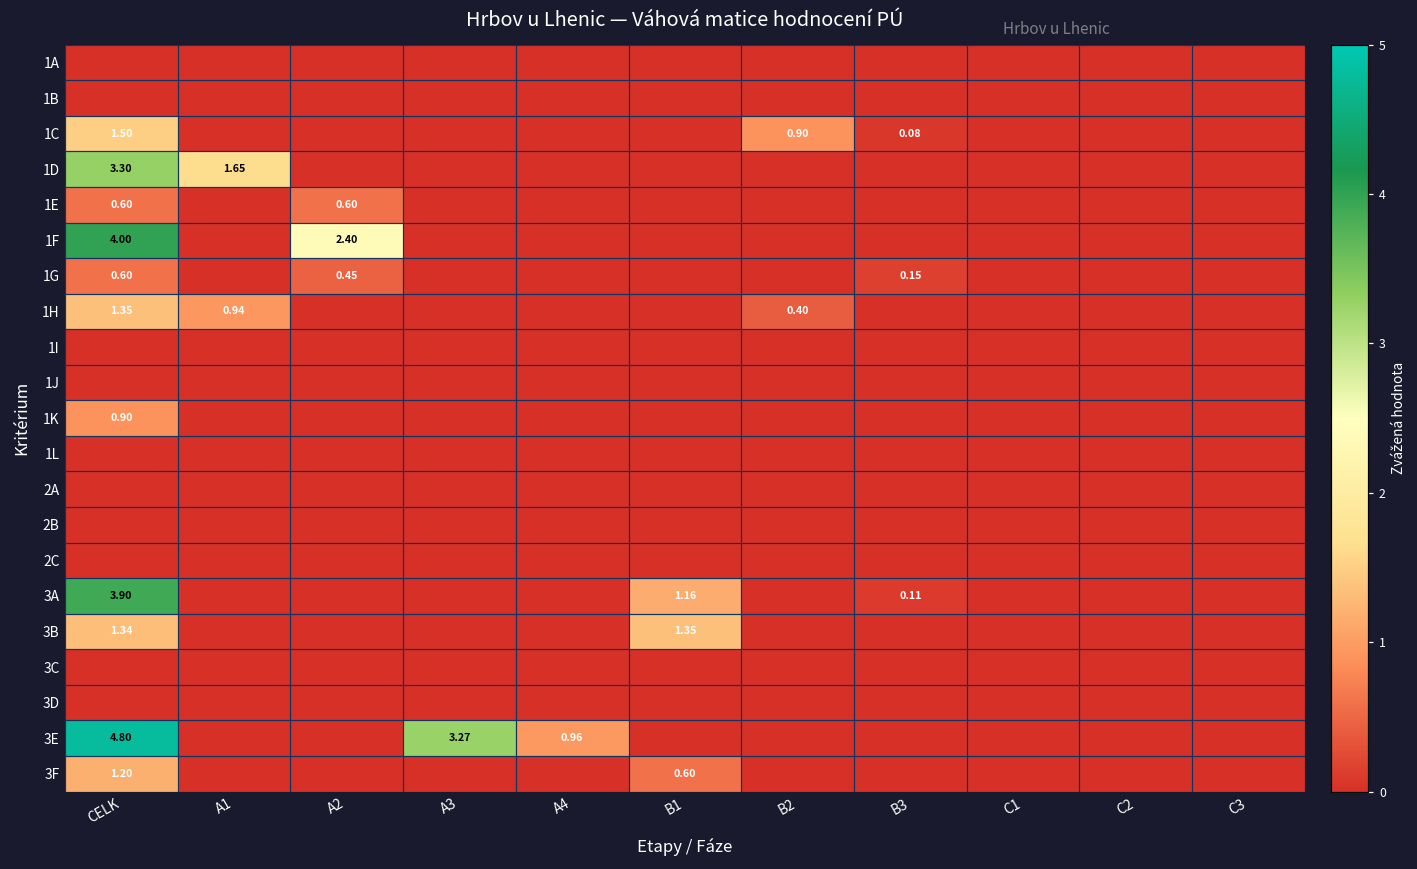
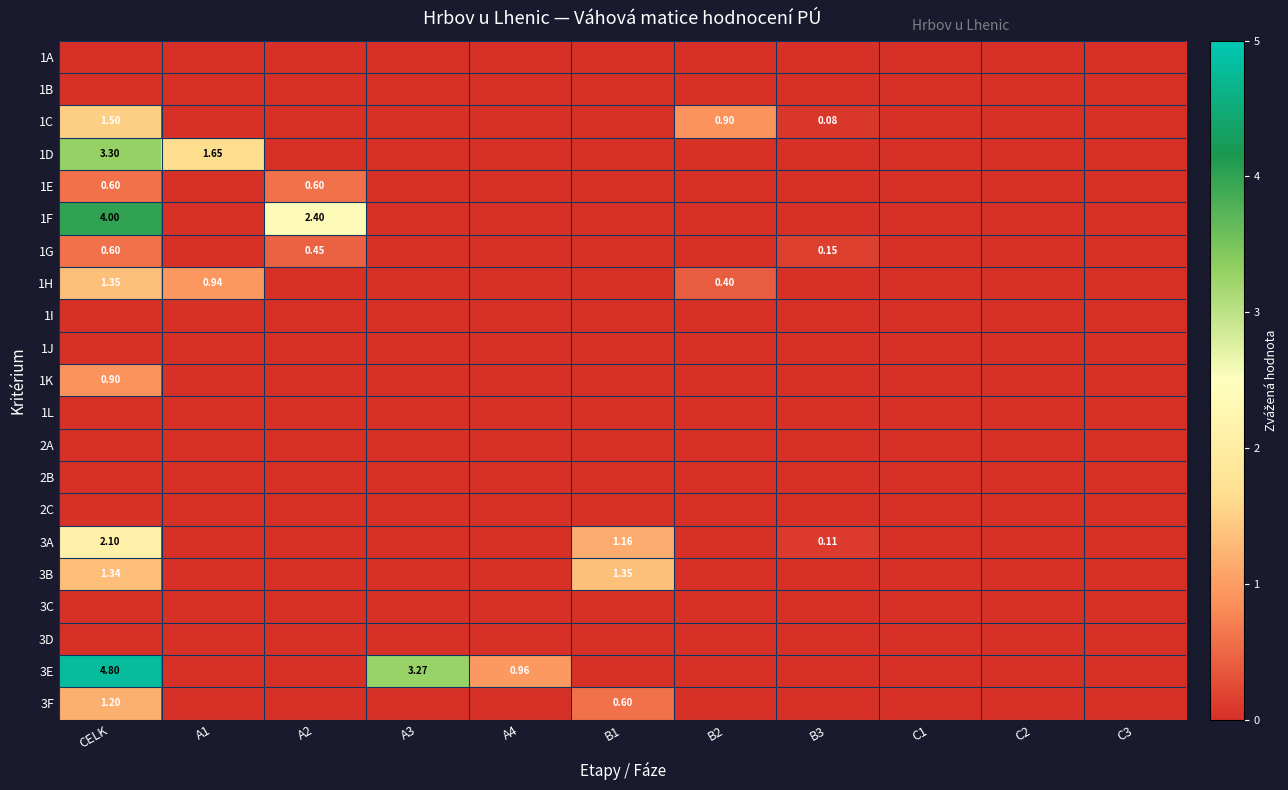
  {
    "1C": {
      "CELK": 1.50,
      "B2": 0.90,
      "B3": 0.08
    },
    "1D": {
      "CELK": 3.30,
      "A1": 1.65
    },
    "1E": {
      "CELK": 0.60,
      "A2": 0.60
    },
    "1F": {
      "CELK": 4.00,
      "A2": 2.40
    },
    "1G": {
      "CELK": 0.60,
      "A2": 0.45,
      "B3": 0.15
    },
    "1H": {
      "CELK": 1.35,
      "A1": 0.94,
      "B2": 0.40
    },
    "1K": {
      "CELK": 0.90
    },
    "3A": {
-     "CELK": 3.90,
+     "CELK": 2.10,
      "B1": 1.16,
      "B3": 0.11
    },
    "3B": {
      "CELK": 1.34,
      "B1": 1.35
    },
    "3E": {
      "CELK": 4.80,
      "A3": 3.27,
      "A4": 0.96
    },
    "3F": {
      "CELK": 1.20,
      "B1": 0.60
    }
  }
